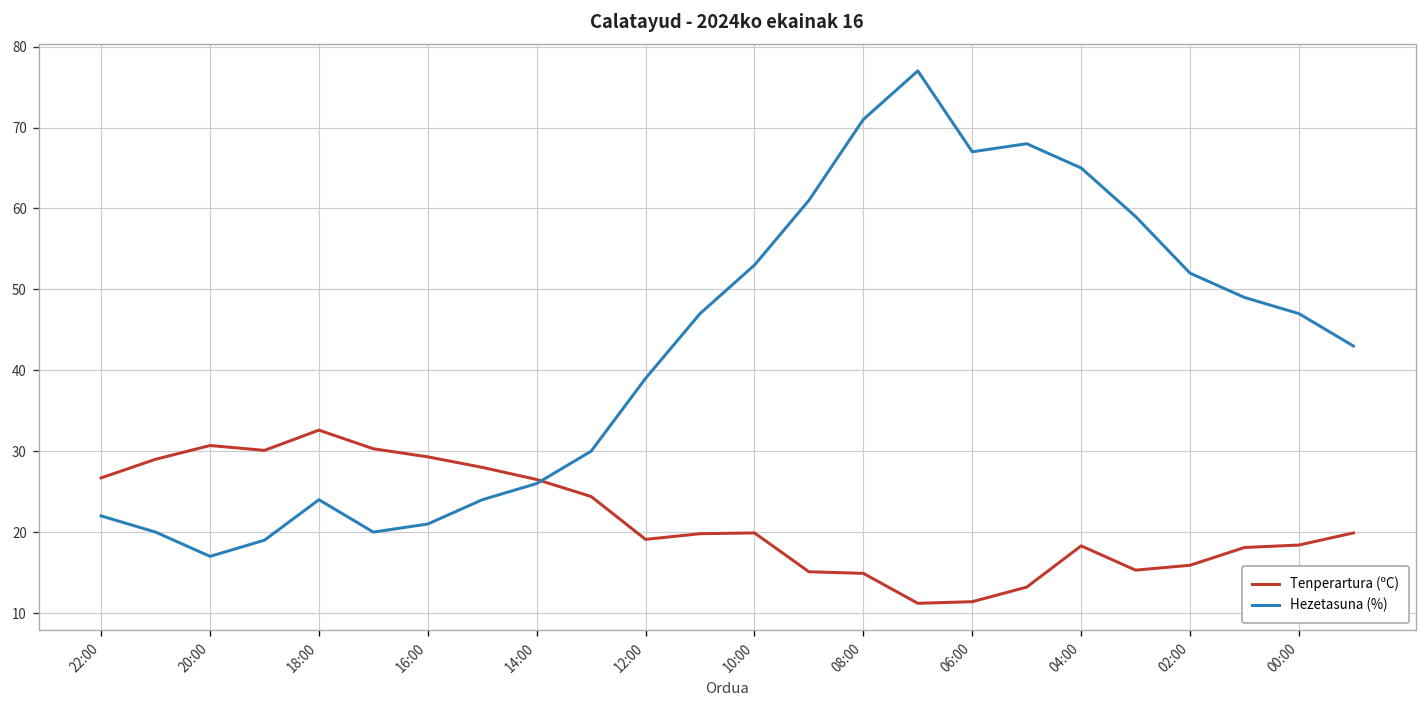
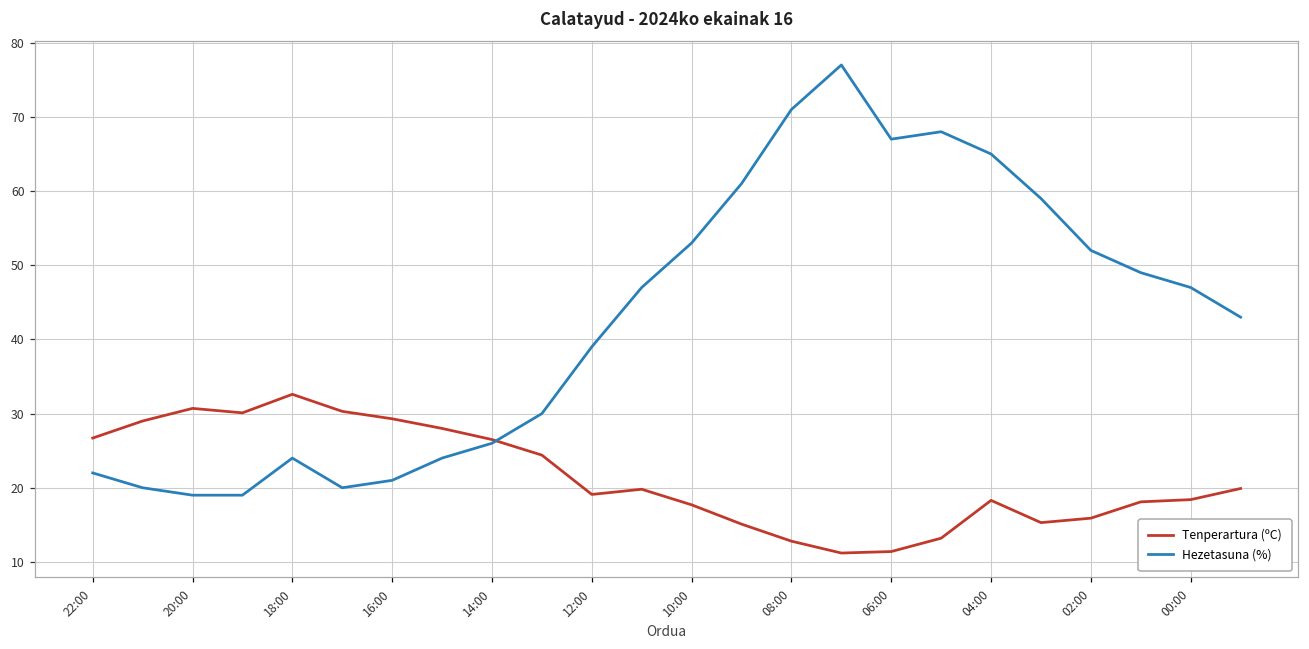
  {
    "Tenperartura (ºC)": {
      "22:00": 27,
      "20:00": 31,
      "18:00": 33,
      "16:00": 29,
      "14:00": 27,
      "12:00": 19,
-     "10:00": 20,
-     "08:00": 15,
+     "10:00": 18,
+     "08:00": 13,
      "06:00": 11,
      "04:00": 18,
      "02:00": 16,
      "00:00": 18
    },
    "Hezetasuna (%)": {
      "22:00": 22,
-     "20:00": 17,
+     "20:00": 19,
      "18:00": 24,
      "16:00": 21,
      "14:00": 26,
      "12:00": 39,
      "10:00": 53,
      "08:00": 71,
      "06:00": 67,
      "04:00": 65,
      "02:00": 52,
      "00:00": 47
    }
  }
